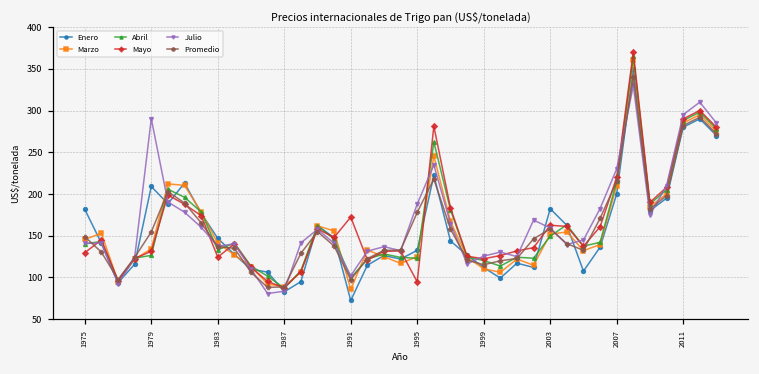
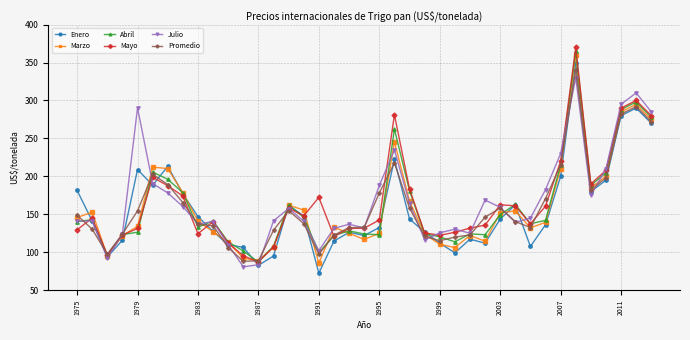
  {
    "Enero": {
      "1975": 180,
      "1979": 210,
      "1983": 150,
      "1991": 70,
      "1995": 130,
-     "2003": 180,
+     "2003": 140,
      "2007": 200
    },
    "Marzo": {
      "1983": 140,
      "1991": 90,
      "2007": 210
    },
    "Abril": {
      "1979": 130,
      "1983": 130
    },
    "Mayo": {
      "1975": 130,
      "1983": 120,
      "1991": 170,
-     "1995": 90,
+     "1995": 140,
      "2007": 220
    },
    "Julio": {
      "1979": 290,
      "1995": 190,
      "2007": 230,
      "2011": 300
    },
    "Promedio": {
      "1979": 150,
      "1995": 180
    }
  }
